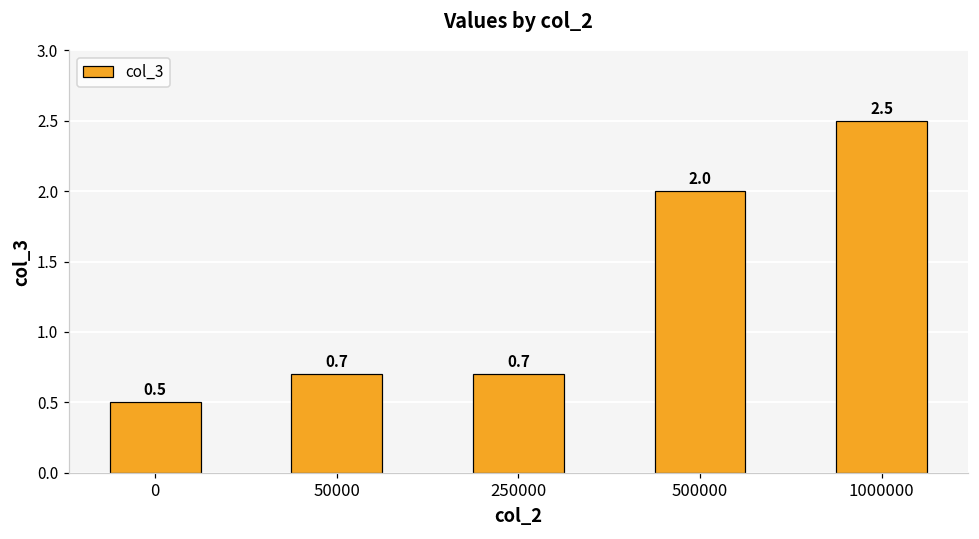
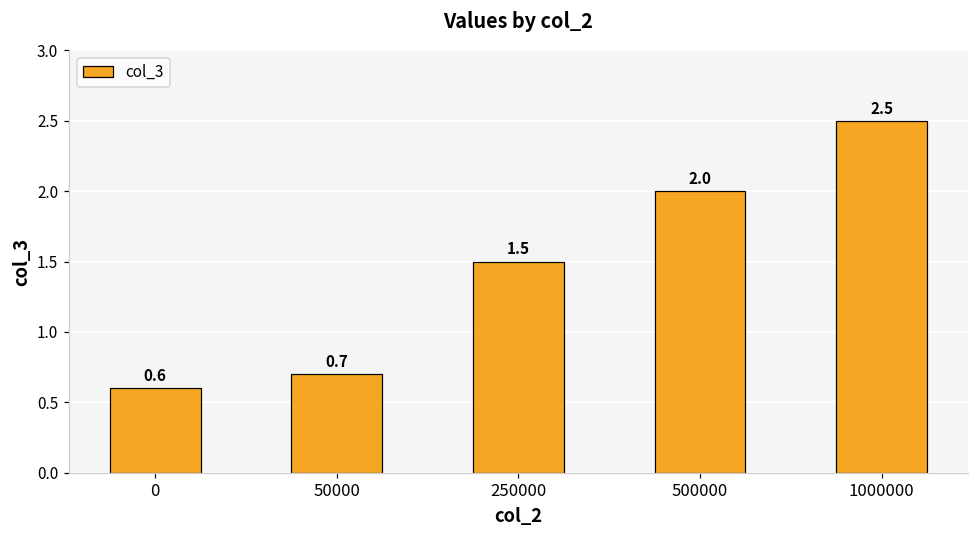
  {
-   "0": 0.5,
+   "0": 0.6,
    "50000": 0.7,
-   "250000": 0.7,
+   "250000": 1.5,
    "500000": 2.0,
    "1000000": 2.5
  }
